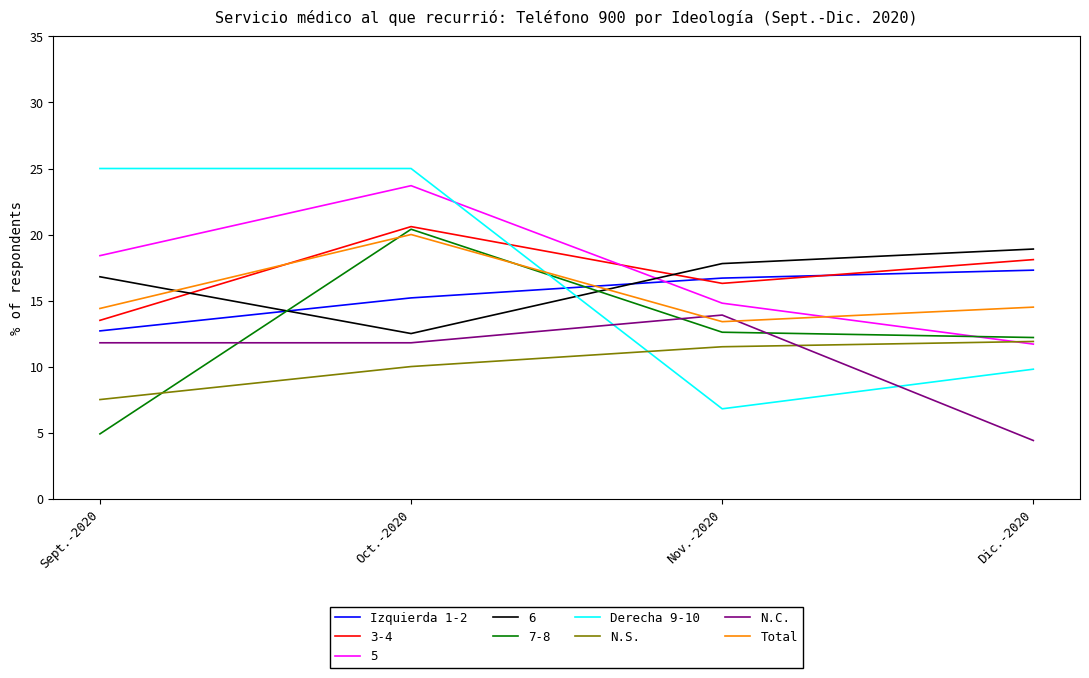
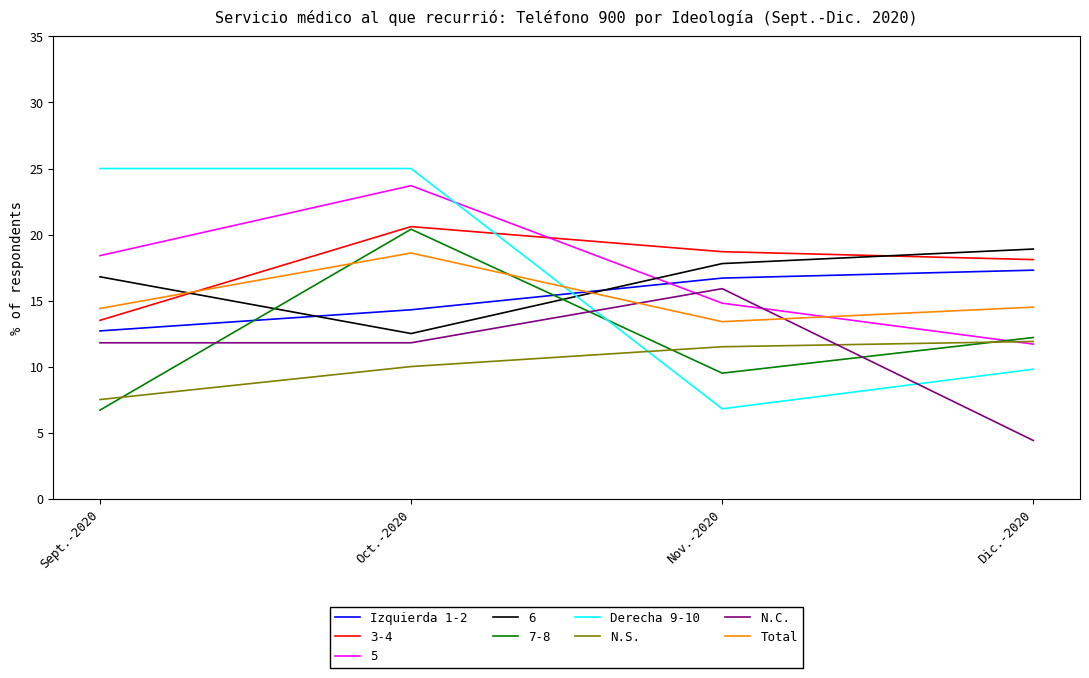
  {
    "Izquierda 1-2": {
      "Sept.-2020": 12.7,
-     "Oct.-2020": 15.2,
+     "Oct.-2020": 14.3,
      "Nov.-2020": 16.7,
      "Dic.-2020": 17.3
    },
    "3-4": {
      "Sept.-2020": 13.5,
      "Oct.-2020": 20.6,
-     "Nov.-2020": 16.3,
+     "Nov.-2020": 18.7,
      "Dic.-2020": 18.1
    },
    "5": {
      "Sept.-2020": 18.4,
      "Oct.-2020": 23.7,
      "Nov.-2020": 14.8,
      "Dic.-2020": 11.7
    },
    "6": {
      "Sept.-2020": 16.8,
      "Oct.-2020": 12.5,
      "Nov.-2020": 17.8,
      "Dic.-2020": 18.9
    },
    "7-8": {
-     "Sept.-2020": 4.9,
+     "Sept.-2020": 6.7,
      "Oct.-2020": 20.4,
-     "Nov.-2020": 12.6,
+     "Nov.-2020": 9.5,
      "Dic.-2020": 12.2
    },
    "Derecha 9-10": {
      "Sept.-2020": 25.0,
      "Oct.-2020": 25.0,
      "Nov.-2020": 6.8,
      "Dic.-2020": 9.8
    },
    "N.S.": {
      "Sept.-2020": 7.5,
      "Oct.-2020": 10.0,
      "Nov.-2020": 11.5,
      "Dic.-2020": 11.9
    },
    "N.C.": {
      "Sept.-2020": 11.8,
      "Oct.-2020": 11.8,
-     "Nov.-2020": 13.9,
+     "Nov.-2020": 15.9,
      "Dic.-2020": 4.4
    },
    "Total": {
      "Sept.-2020": 14.4,
-     "Oct.-2020": 20.0,
+     "Oct.-2020": 18.6,
      "Nov.-2020": 13.4,
      "Dic.-2020": 14.5
    }
  }
